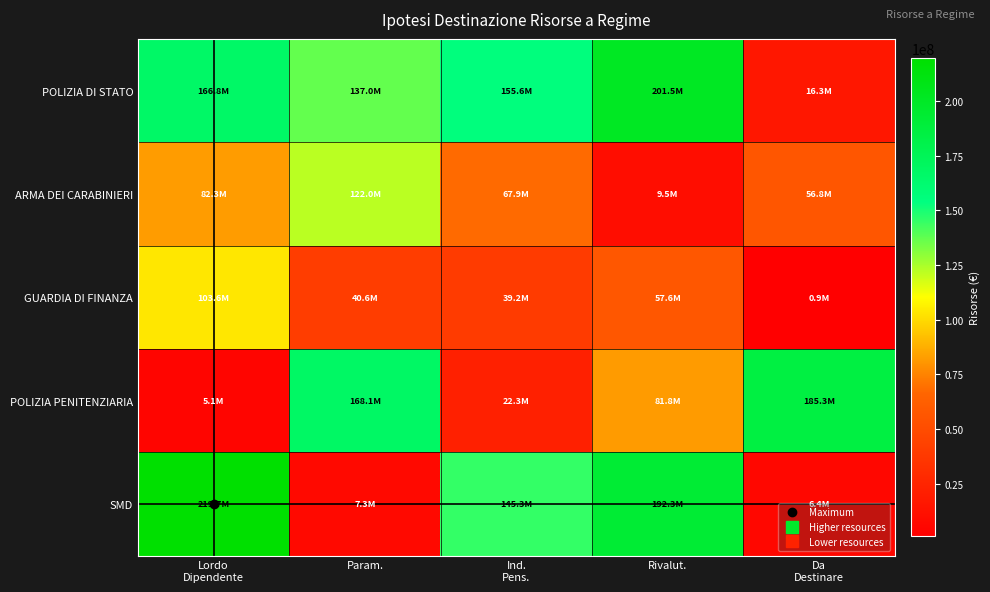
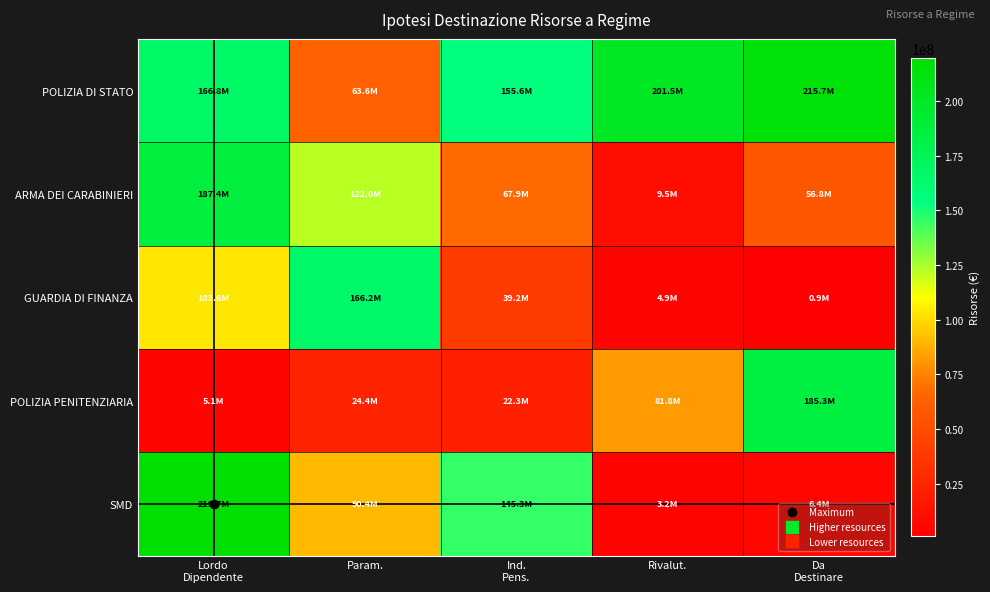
  {
    "POLIZIA DI STATO": {
      "Lordo Dipendente": "166.8M",
-     "Param.": "137.0M",
+     "Param.": "63.6M",
      "Ind. Pens.": "155.6M",
      "Rivalut.": "201.5M",
-     "Da Destinare": "16.3M"
+     "Da Destinare": "215.7M"
    },
    "ARMA DEI CARABINIERI": {
-     "Lordo Dipendente": "82.3M",
+     "Lordo Dipendente": "187.4M",
      "Param.": "122.0M",
      "Ind. Pens.": "67.9M",
      "Rivalut.": "9.5M",
      "Da Destinare": "56.8M"
    },
    "GUARDIA DI FINANZA": {
      "Lordo Dipendente": "103.6M",
-     "Param.": "40.6M",
+     "Param.": "166.2M",
      "Ind. Pens.": "39.2M",
-     "Rivalut.": "57.6M",
+     "Rivalut.": "4.9M",
      "Da Destinare": "0.9M"
    },
    "POLIZIA PENITENZIARIA": {
      "Lordo Dipendente": "5.1M",
-     "Param.": "168.1M",
+     "Param.": "24.4M",
      "Ind. Pens.": "22.3M",
      "Rivalut.": "81.8M",
      "Da Destinare": "185.3M"
    },
    "SMD": {
-     "Param.": "7.3M",
+     "Param.": "90.4M",
      "Ind. Pens.": "145.3M",
-     "Rivalut.": "192.3M"
+     "Rivalut.": "3.2M"
    }
  }
